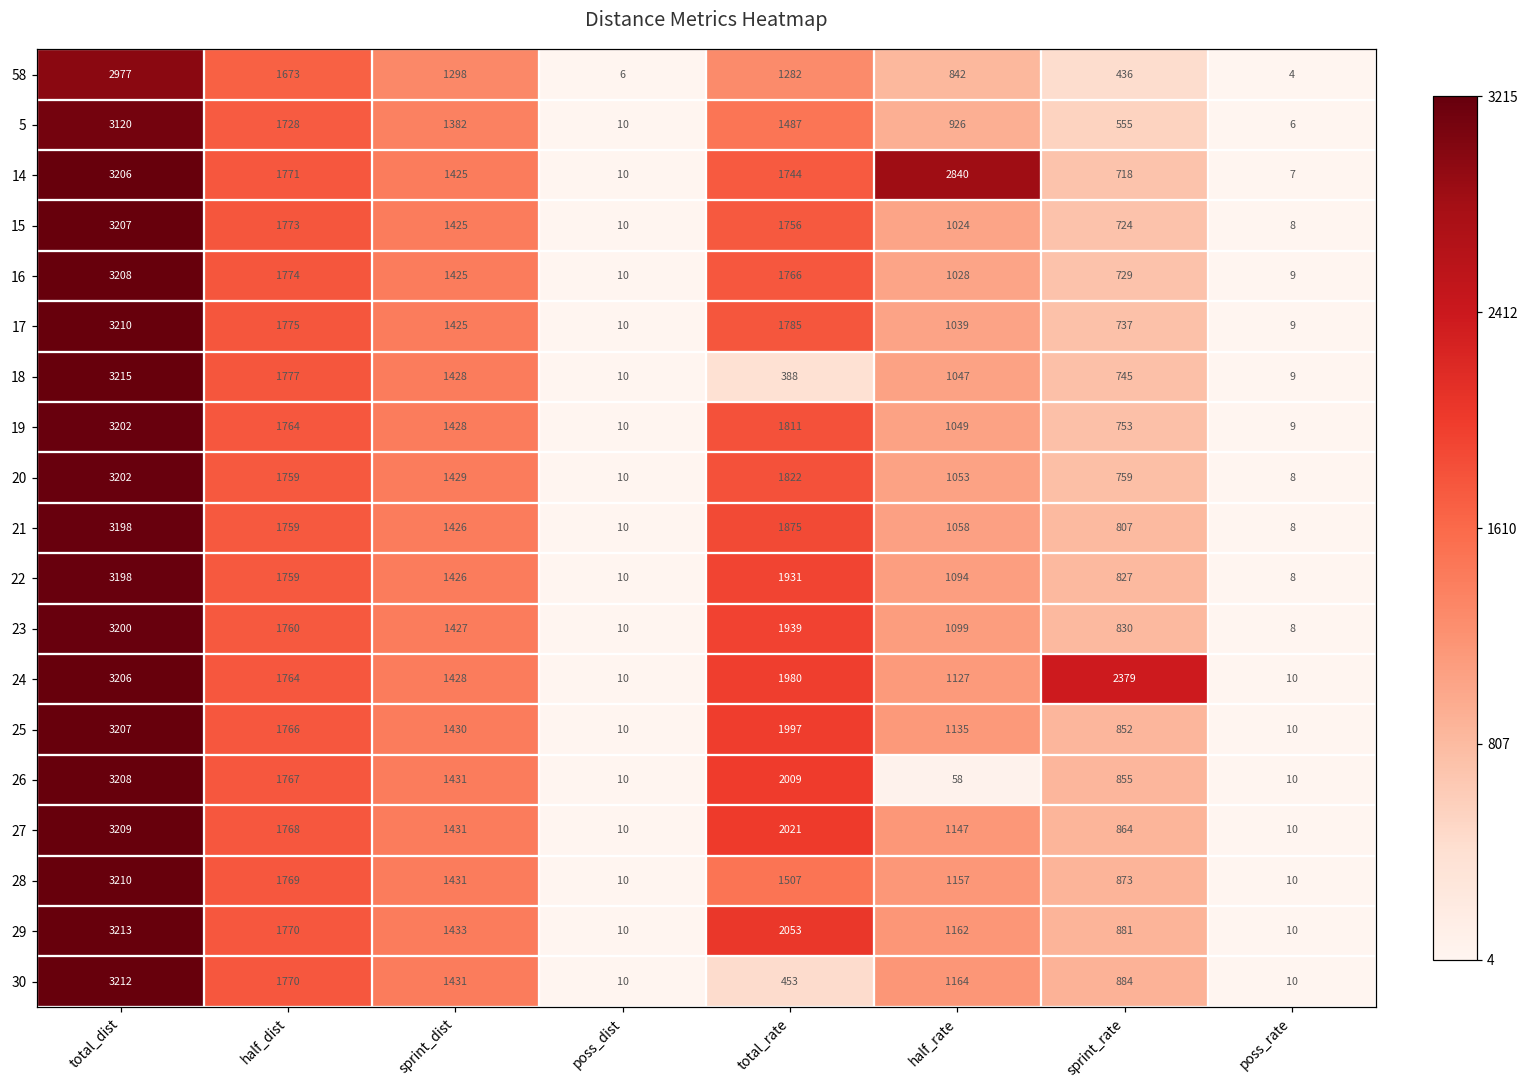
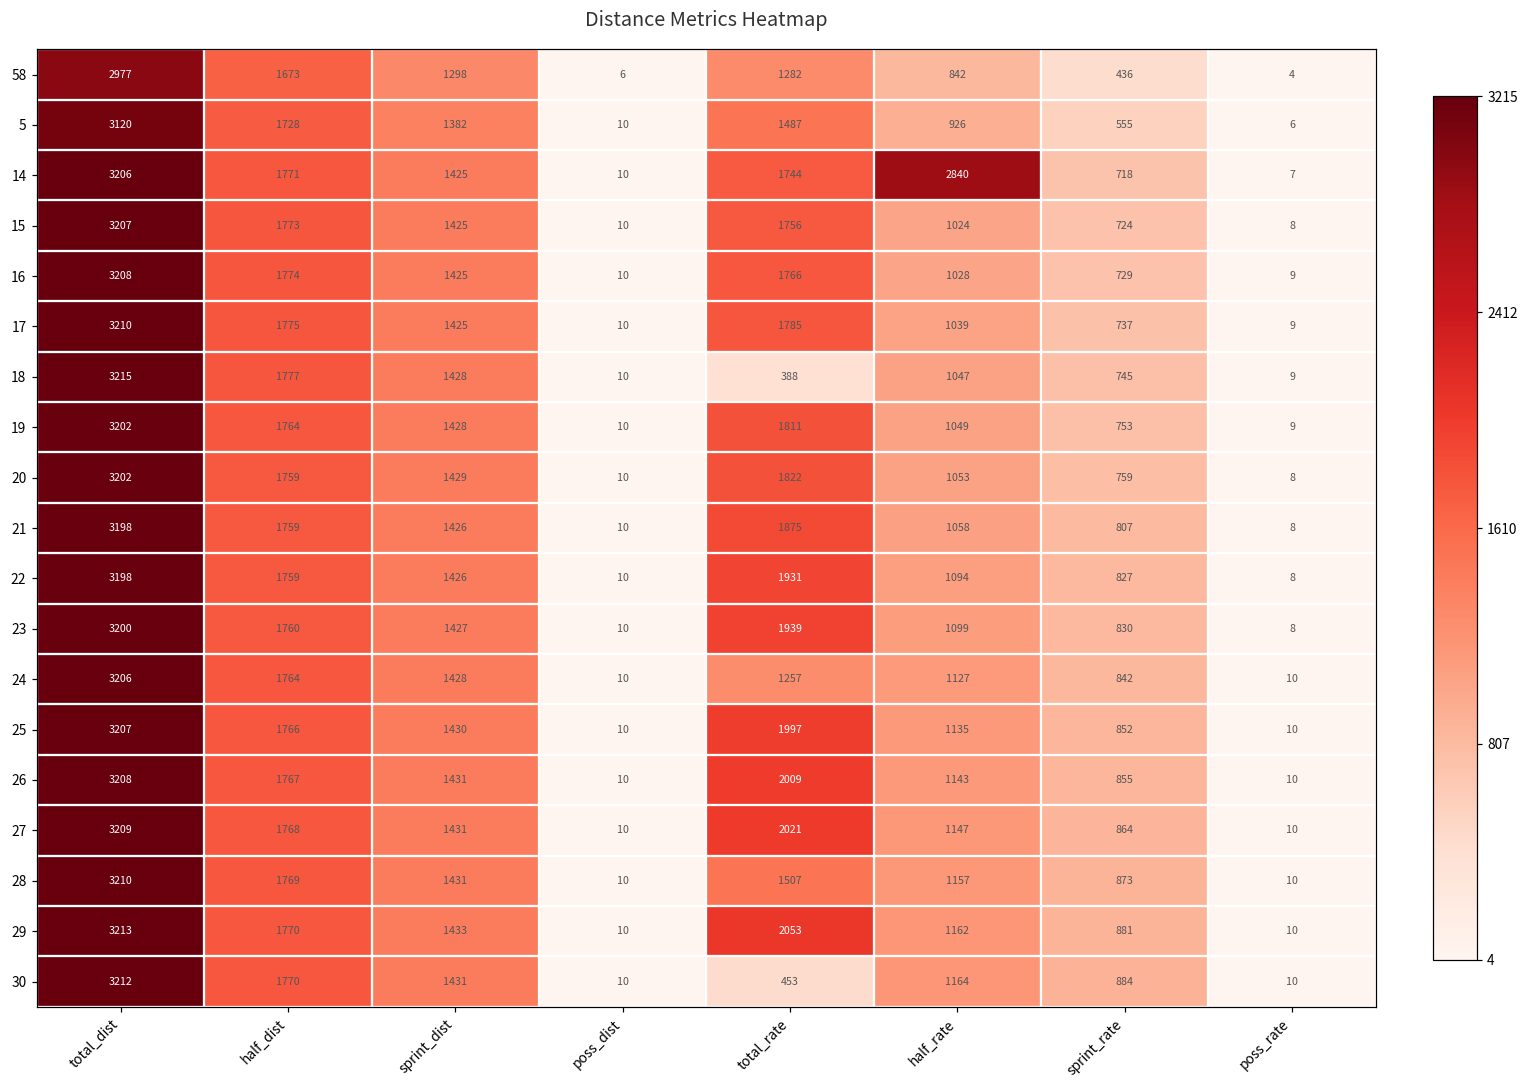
  {
    "58": {
      "total_dist": 2977,
      "half_dist": 1673,
      "sprint_dist": 1298,
      "poss_dist": 6,
      "total_rate": 1282,
      "half_rate": 842,
      "sprint_rate": 436,
      "poss_rate": 4
    },
    "5": {
      "total_dist": 3120,
      "half_dist": 1728,
      "sprint_dist": 1382,
      "poss_dist": 10,
      "total_rate": 1487,
      "half_rate": 926,
      "sprint_rate": 555,
      "poss_rate": 6
    },
    "14": {
      "total_dist": 3206,
      "half_dist": 1771,
      "sprint_dist": 1425,
      "poss_dist": 10,
      "total_rate": 1744,
      "half_rate": 2840,
      "sprint_rate": 718,
      "poss_rate": 7
    },
    "15": {
      "total_dist": 3207,
      "half_dist": 1773,
      "sprint_dist": 1425,
      "poss_dist": 10,
      "total_rate": 1756,
      "half_rate": 1024,
      "sprint_rate": 724,
      "poss_rate": 8
    },
    "16": {
      "total_dist": 3208,
      "half_dist": 1774,
      "sprint_dist": 1425,
      "poss_dist": 10,
      "total_rate": 1766,
      "half_rate": 1028,
      "sprint_rate": 729,
      "poss_rate": 9
    },
    "17": {
      "total_dist": 3210,
      "half_dist": 1775,
      "sprint_dist": 1425,
      "poss_dist": 10,
      "total_rate": 1785,
      "half_rate": 1039,
      "sprint_rate": 737,
      "poss_rate": 9
    },
    "18": {
      "total_dist": 3215,
      "half_dist": 1777,
      "sprint_dist": 1428,
      "poss_dist": 10,
      "total_rate": 388,
      "half_rate": 1047,
      "sprint_rate": 745,
      "poss_rate": 9
    },
    "19": {
      "total_dist": 3202,
      "half_dist": 1764,
      "sprint_dist": 1428,
      "poss_dist": 10,
      "total_rate": 1811,
      "half_rate": 1049,
      "sprint_rate": 753,
      "poss_rate": 9
    },
    "20": {
      "total_dist": 3202,
      "half_dist": 1759,
      "sprint_dist": 1429,
      "poss_dist": 10,
      "total_rate": 1822,
      "half_rate": 1053,
      "sprint_rate": 759,
      "poss_rate": 8
    },
    "21": {
      "total_dist": 3198,
      "half_dist": 1759,
      "sprint_dist": 1426,
      "poss_dist": 10,
      "total_rate": 1875,
      "half_rate": 1058,
      "sprint_rate": 807,
      "poss_rate": 8
    },
    "22": {
      "total_dist": 3198,
      "half_dist": 1759,
      "sprint_dist": 1426,
      "poss_dist": 10,
      "total_rate": 1931,
      "half_rate": 1094,
      "sprint_rate": 827,
      "poss_rate": 8
    },
    "23": {
      "total_dist": 3200,
      "half_dist": 1760,
      "sprint_dist": 1427,
      "poss_dist": 10,
      "total_rate": 1939,
      "half_rate": 1099,
      "sprint_rate": 830,
      "poss_rate": 8
    },
    "24": {
      "total_dist": 3206,
      "half_dist": 1764,
      "sprint_dist": 1428,
      "poss_dist": 10,
-     "total_rate": 1980,
+     "total_rate": 1257,
      "half_rate": 1127,
-     "sprint_rate": 2379,
+     "sprint_rate": 842,
      "poss_rate": 10
    },
    "25": {
      "total_dist": 3207,
      "half_dist": 1766,
      "sprint_dist": 1430,
      "poss_dist": 10,
      "total_rate": 1997,
      "half_rate": 1135,
      "sprint_rate": 852,
      "poss_rate": 10
    },
    "26": {
      "total_dist": 3208,
      "half_dist": 1767,
      "sprint_dist": 1431,
      "poss_dist": 10,
      "total_rate": 2009,
-     "half_rate": 58,
+     "half_rate": 1143,
      "sprint_rate": 855,
      "poss_rate": 10
    },
    "27": {
      "total_dist": 3209,
      "half_dist": 1768,
      "sprint_dist": 1431,
      "poss_dist": 10,
      "total_rate": 2021,
      "half_rate": 1147,
      "sprint_rate": 864,
      "poss_rate": 10
    },
    "28": {
      "total_dist": 3210,
      "half_dist": 1769,
      "sprint_dist": 1431,
      "poss_dist": 10,
      "total_rate": 1507,
      "half_rate": 1157,
      "sprint_rate": 873,
      "poss_rate": 10
    },
    "29": {
      "total_dist": 3213,
      "half_dist": 1770,
      "sprint_dist": 1433,
      "poss_dist": 10,
      "total_rate": 2053,
      "half_rate": 1162,
      "sprint_rate": 881,
      "poss_rate": 10
    },
    "30": {
      "total_dist": 3212,
      "half_dist": 1770,
      "sprint_dist": 1431,
      "poss_dist": 10,
      "total_rate": 453,
      "half_rate": 1164,
      "sprint_rate": 884,
      "poss_rate": 10
    }
  }
